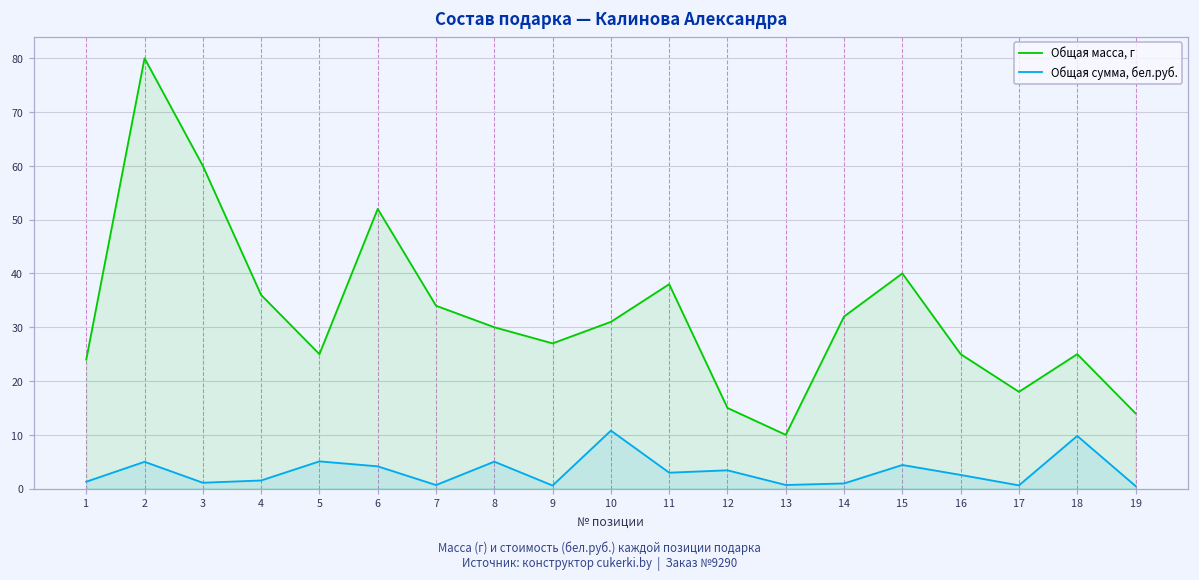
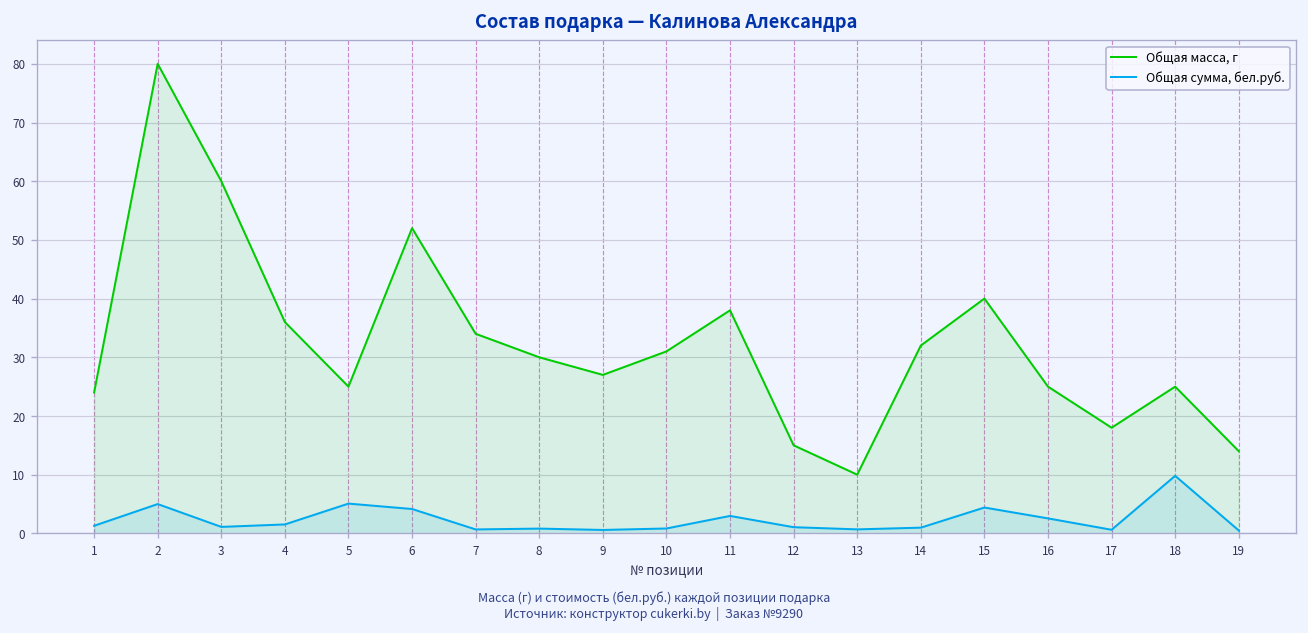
  {
    "Общая масса, г": {
      "1": 24,
      "2": 80,
      "3": 60,
      "4": 36,
      "5": 25,
      "6": 52,
      "7": 34,
      "8": 30,
      "9": 27,
      "10": 31,
      "11": 38,
      "12": 15,
      "13": 10,
      "14": 32,
      "15": 40,
      "16": 25,
      "17": 18,
      "18": 25,
      "19": 14
    },
    "Общая сумма, бел.руб.": {
      "1": 1,
      "2": 5,
      "3": 1,
      "4": 2,
      "5": 5,
      "6": 4,
      "7": 1,
-     "8": 5,
+     "8": 1,
      "9": 1,
-     "10": 11,
+     "10": 1,
      "11": 3,
-     "12": 3,
+     "12": 1,
      "13": 1,
      "14": 1,
      "15": 4,
      "16": 3,
      "17": 1,
      "18": 10,
      "19": 0
    }
  }
